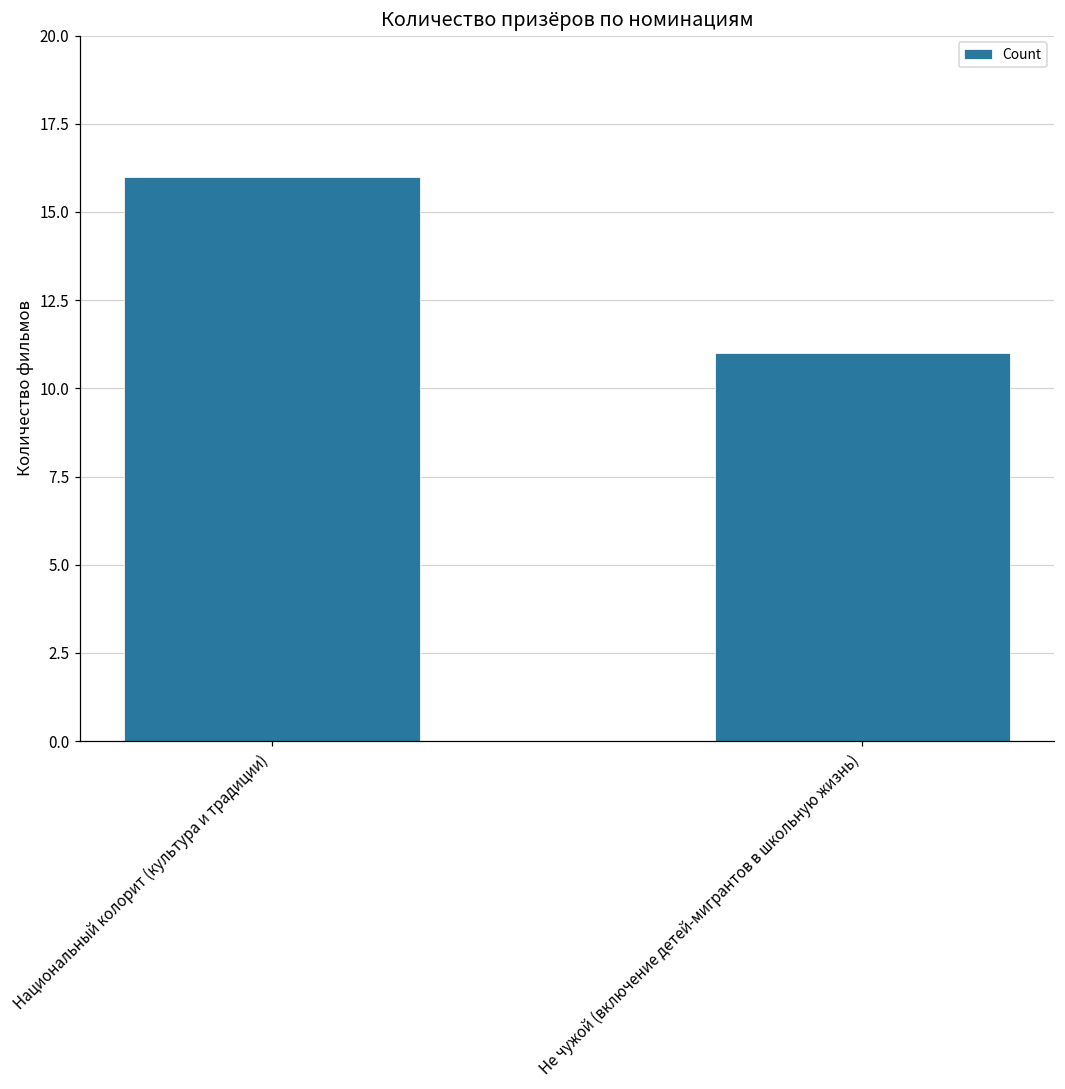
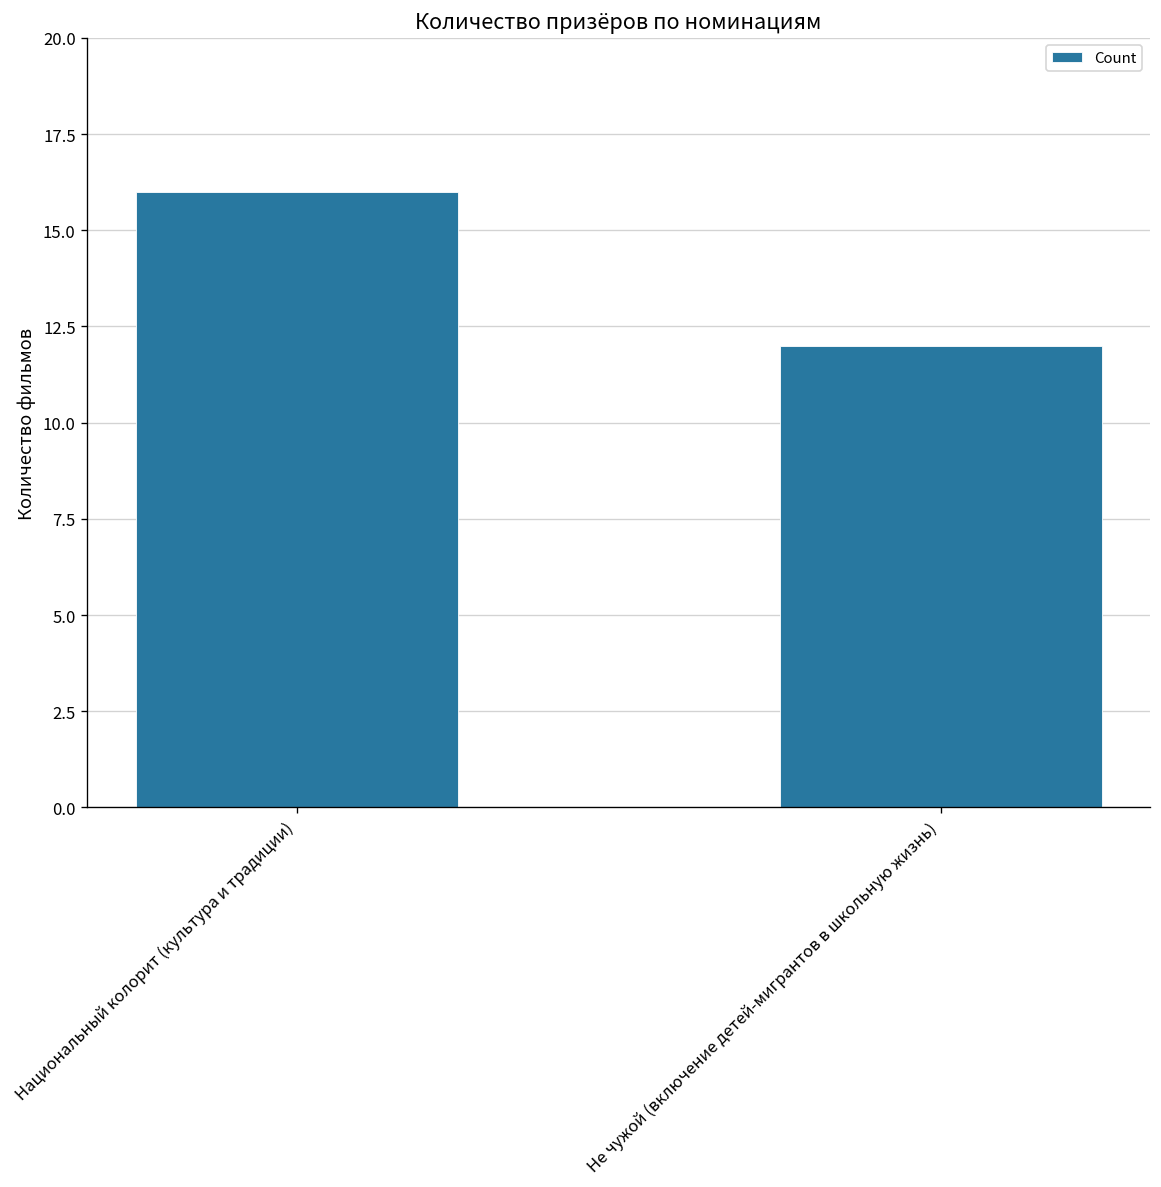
  {
    "Национальный колорит (культура и традиции)": 16,
-   "Не чужой (включение детей-мигрантов в школьную жизнь)": 11
+   "Не чужой (включение детей-мигрантов в школьную жизнь)": 12
  }
